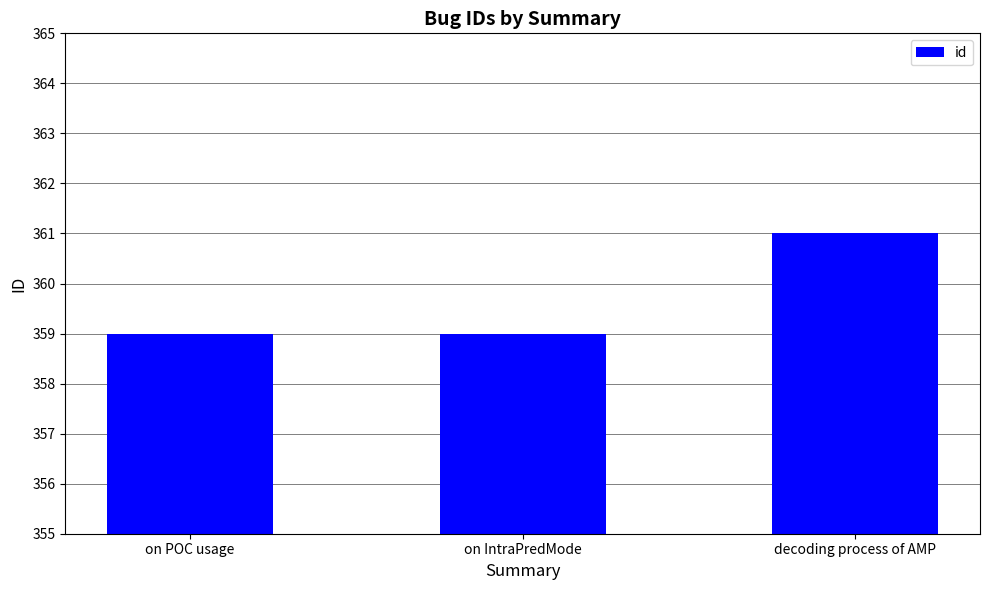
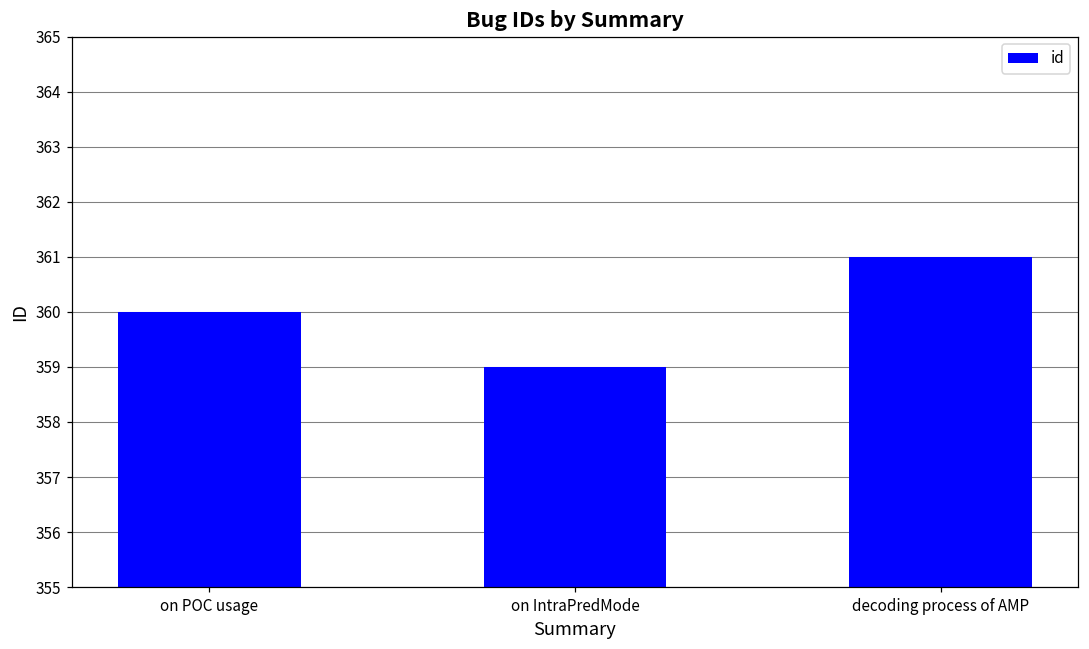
  {
-   "on POC usage": 359,
+   "on POC usage": 360,
    "on IntraPredMode": 359,
    "decoding process of AMP": 361
  }
